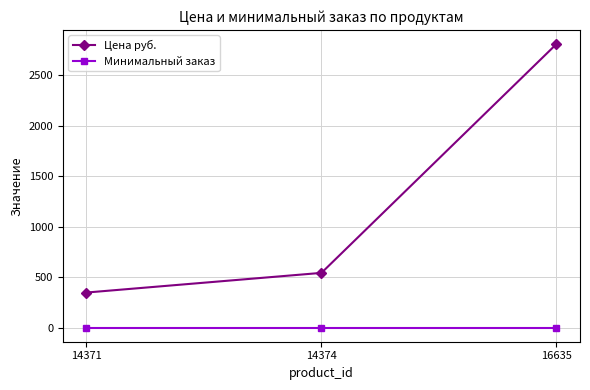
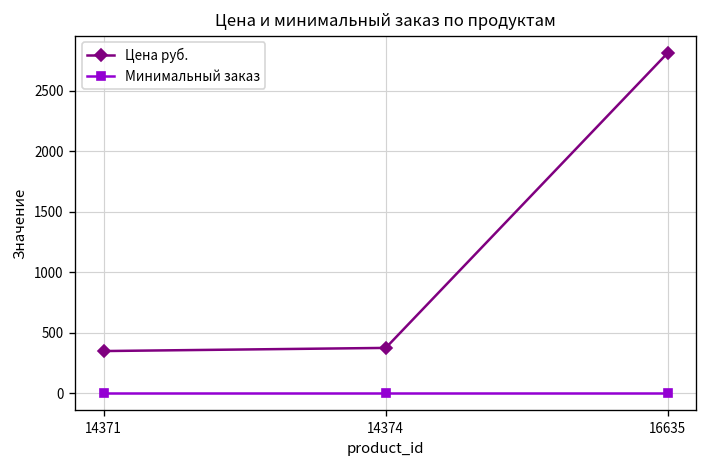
  {
    "Цена руб.": {
      "14371": 350,
-     "14374": 540,
+     "14374": 370,
      "16635": 2810
    },
    "Минимальный заказ": {
      "14371": 0,
      "14374": 0,
      "16635": 0
    }
  }
